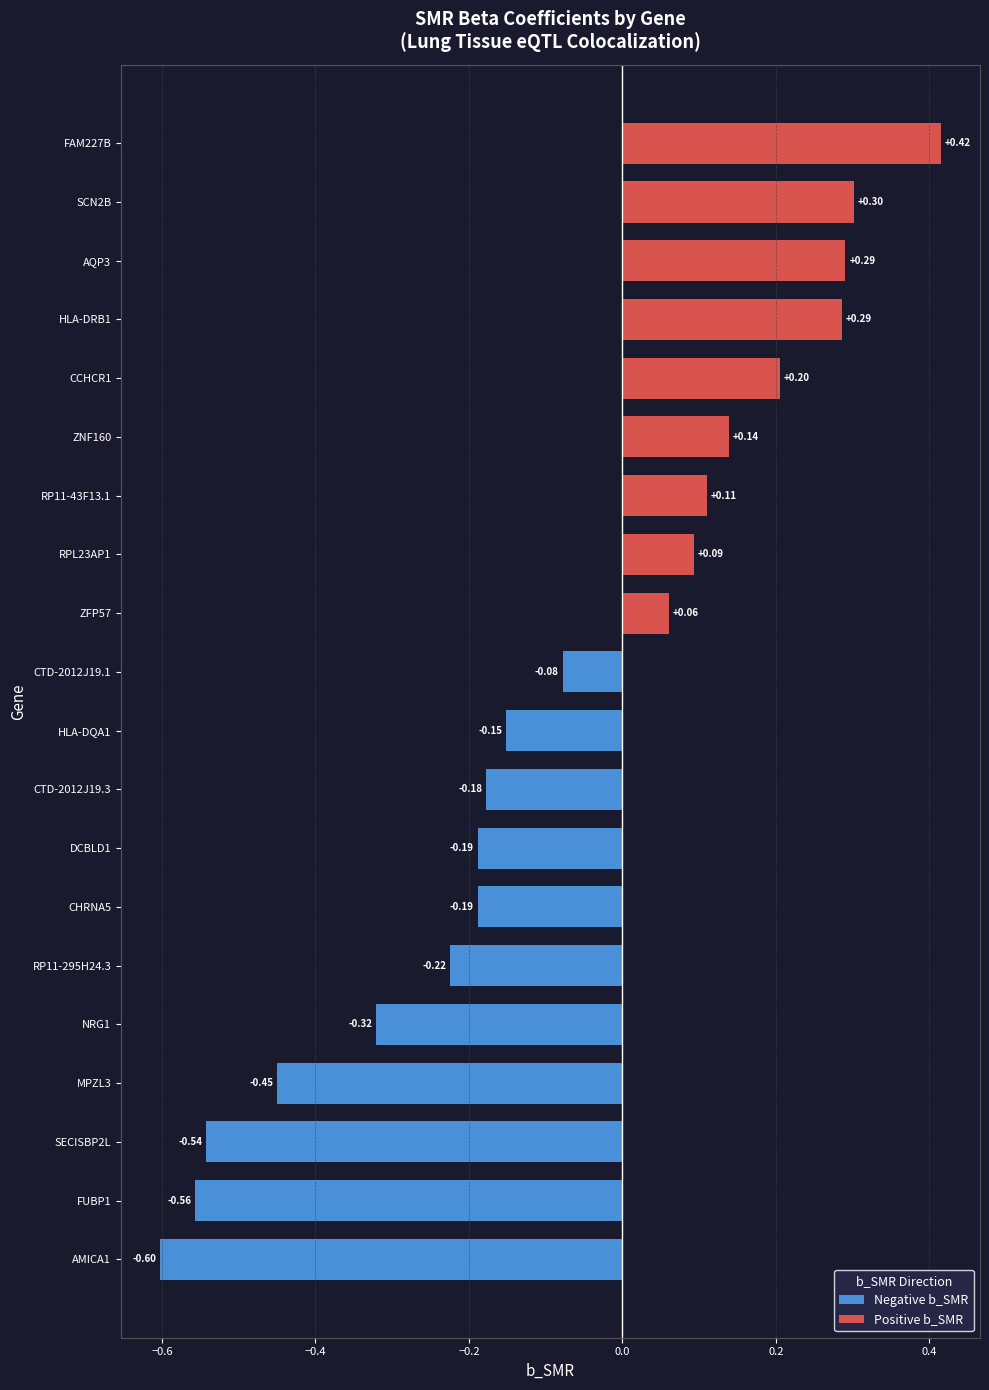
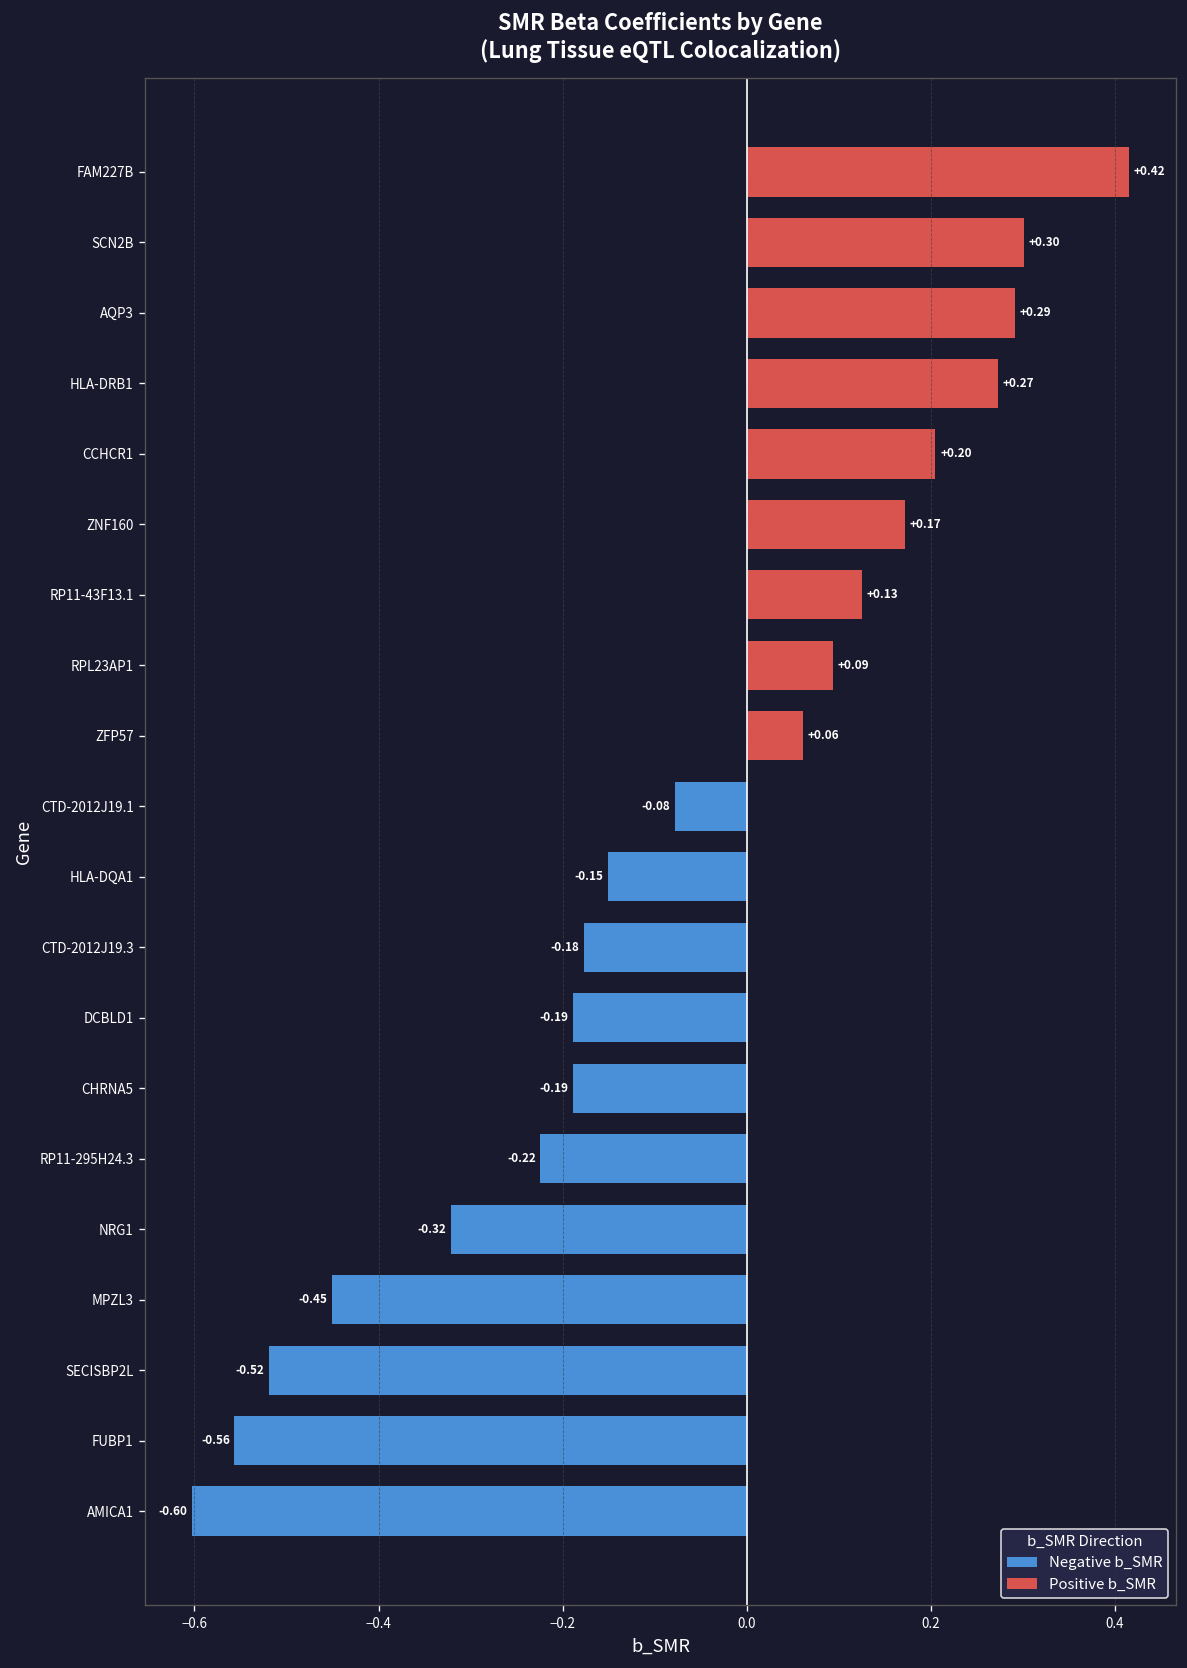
  {
    "FAM227B": "+0.42",
    "SCN2B": "+0.30",
    "AQP3": "+0.29",
-   "HLA-DRB1": "+0.29",
+   "HLA-DRB1": "+0.27",
    "CCHCR1": "+0.20",
-   "ZNF160": "+0.14",
-   "RP11-43F13.1": "+0.11",
+   "ZNF160": "+0.17",
+   "RP11-43F13.1": "+0.13",
    "RPL23AP1": "+0.09",
    "ZFP57": "+0.06",
    "CTD-2012J19.1": "-0.08",
    "HLA-DQA1": "-0.15",
    "CTD-2012J19.3": "-0.18",
    "DCBLD1": "-0.19",
    "CHRNA5": "-0.19",
    "RP11-295H24.3": "-0.22",
    "NRG1": "-0.32",
    "MPZL3": "-0.45",
-   "SECISBP2L": "-0.54",
+   "SECISBP2L": "-0.52",
    "FUBP1": "-0.56",
    "AMICA1": "-0.60"
  }
